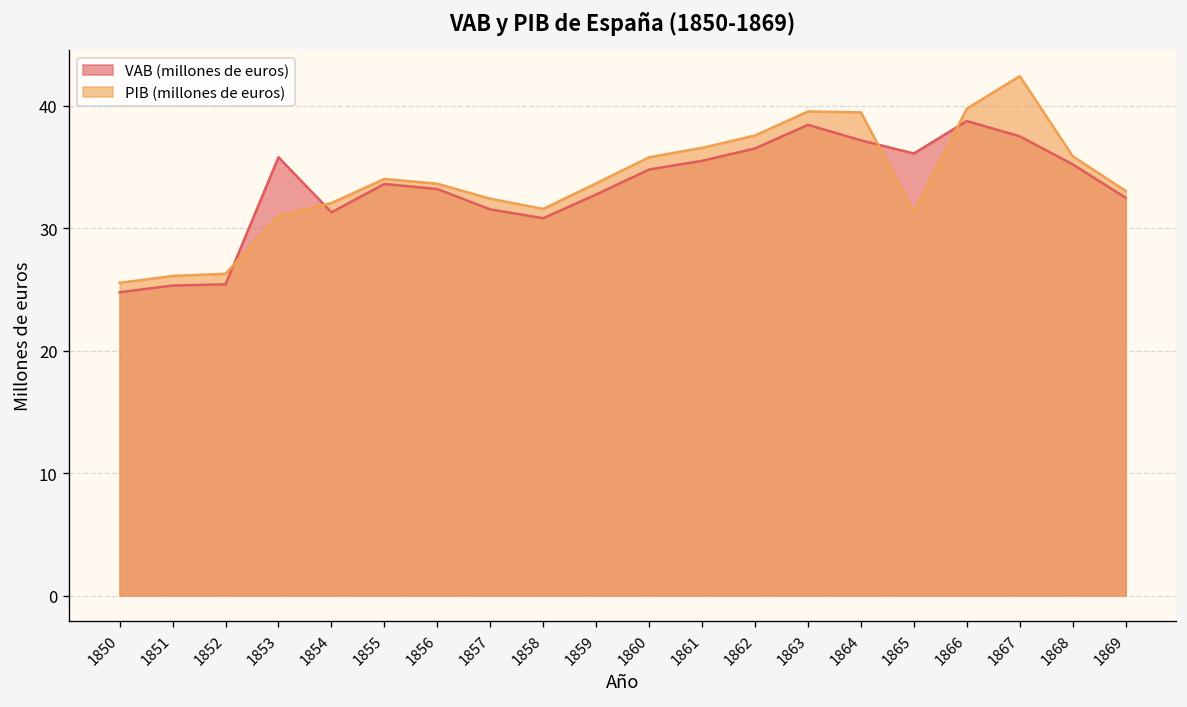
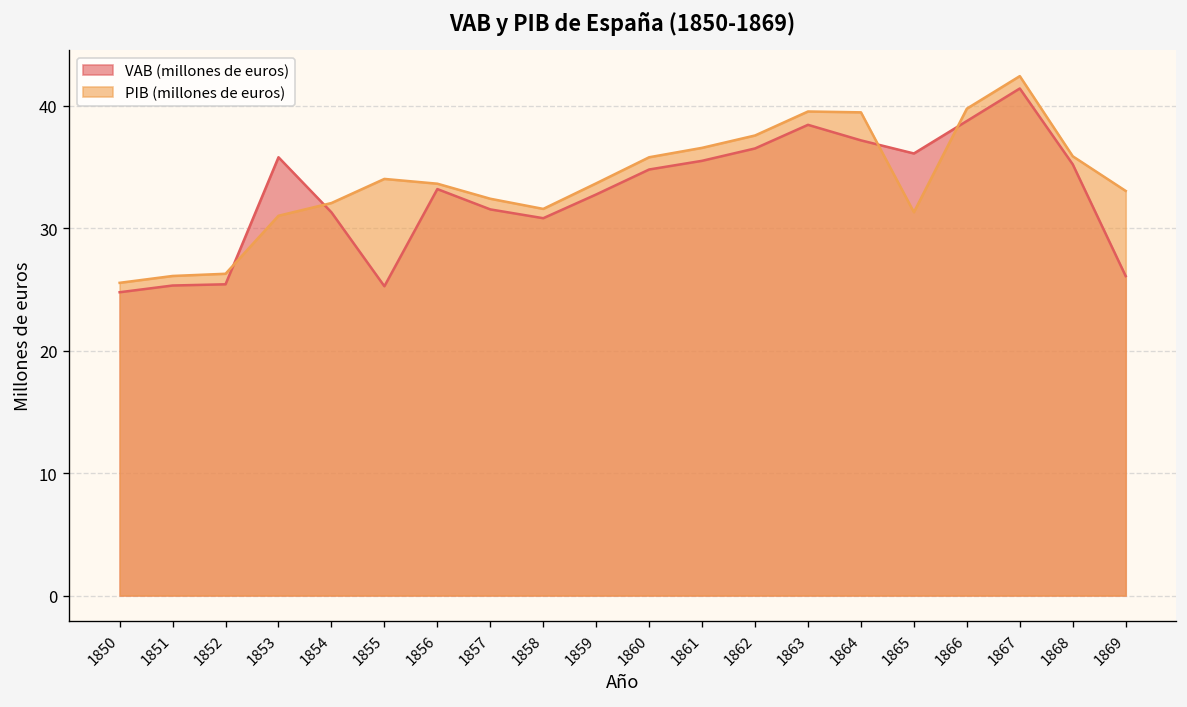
  {
    "VAB (millones de euros)": {
      "1850": 24.8,
      "1851": 25.3,
      "1852": 25.4,
      "1853": 35.8,
      "1854": 31.3,
-     "1855": 33.6,
+     "1855": 25.3,
      "1856": 33.2,
      "1857": 31.6,
      "1858": 30.8,
      "1859": 32.8,
      "1860": 34.8,
      "1861": 35.5,
      "1862": 36.5,
      "1863": 38.5,
      "1864": 37.2,
      "1865": 36.1,
      "1866": 38.8,
-     "1867": 37.5,
+     "1867": 41.4,
      "1868": 35.2,
-     "1869": 32.5
+     "1869": 26.1
    },
    "PIB (millones de euros)": {
      "1850": 25.6,
      "1851": 26.1,
      "1852": 26.3,
      "1853": 31.0,
      "1854": 32.1,
      "1855": 34.0,
      "1856": 33.7,
      "1857": 32.4,
      "1858": 31.6,
      "1859": 33.7,
      "1860": 35.8,
      "1861": 36.6,
      "1862": 37.6,
      "1863": 39.6,
      "1864": 39.5,
      "1865": 31.3,
      "1866": 39.8,
      "1867": 42.4,
      "1868": 35.9,
      "1869": 33.1
    }
  }
